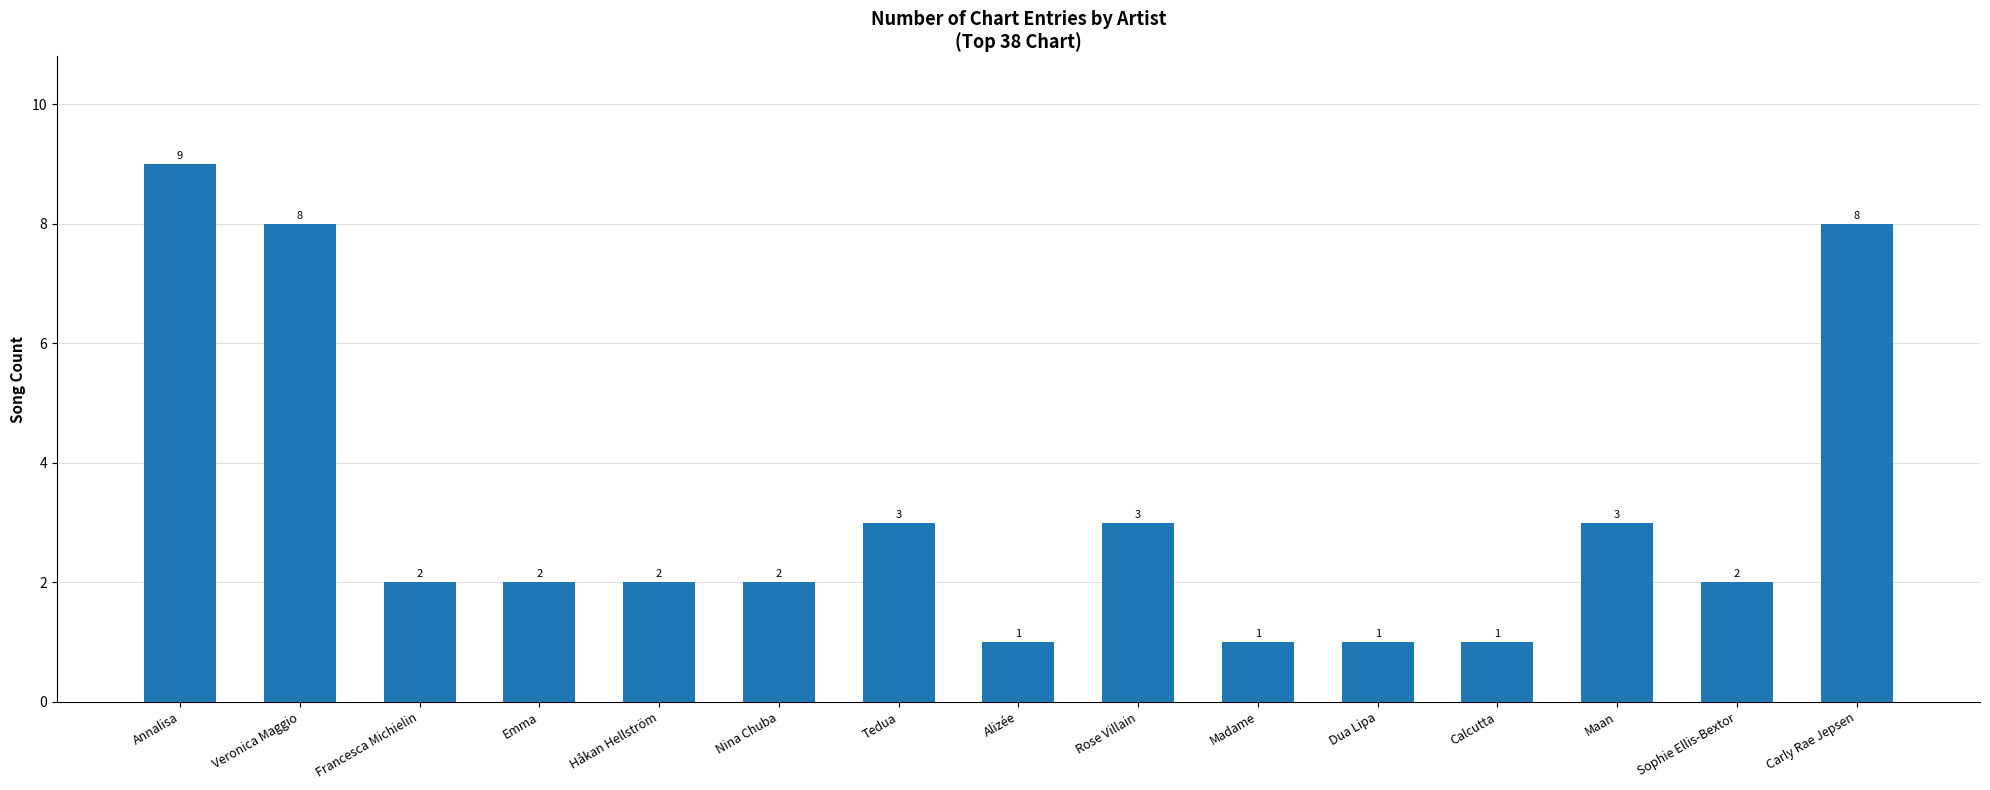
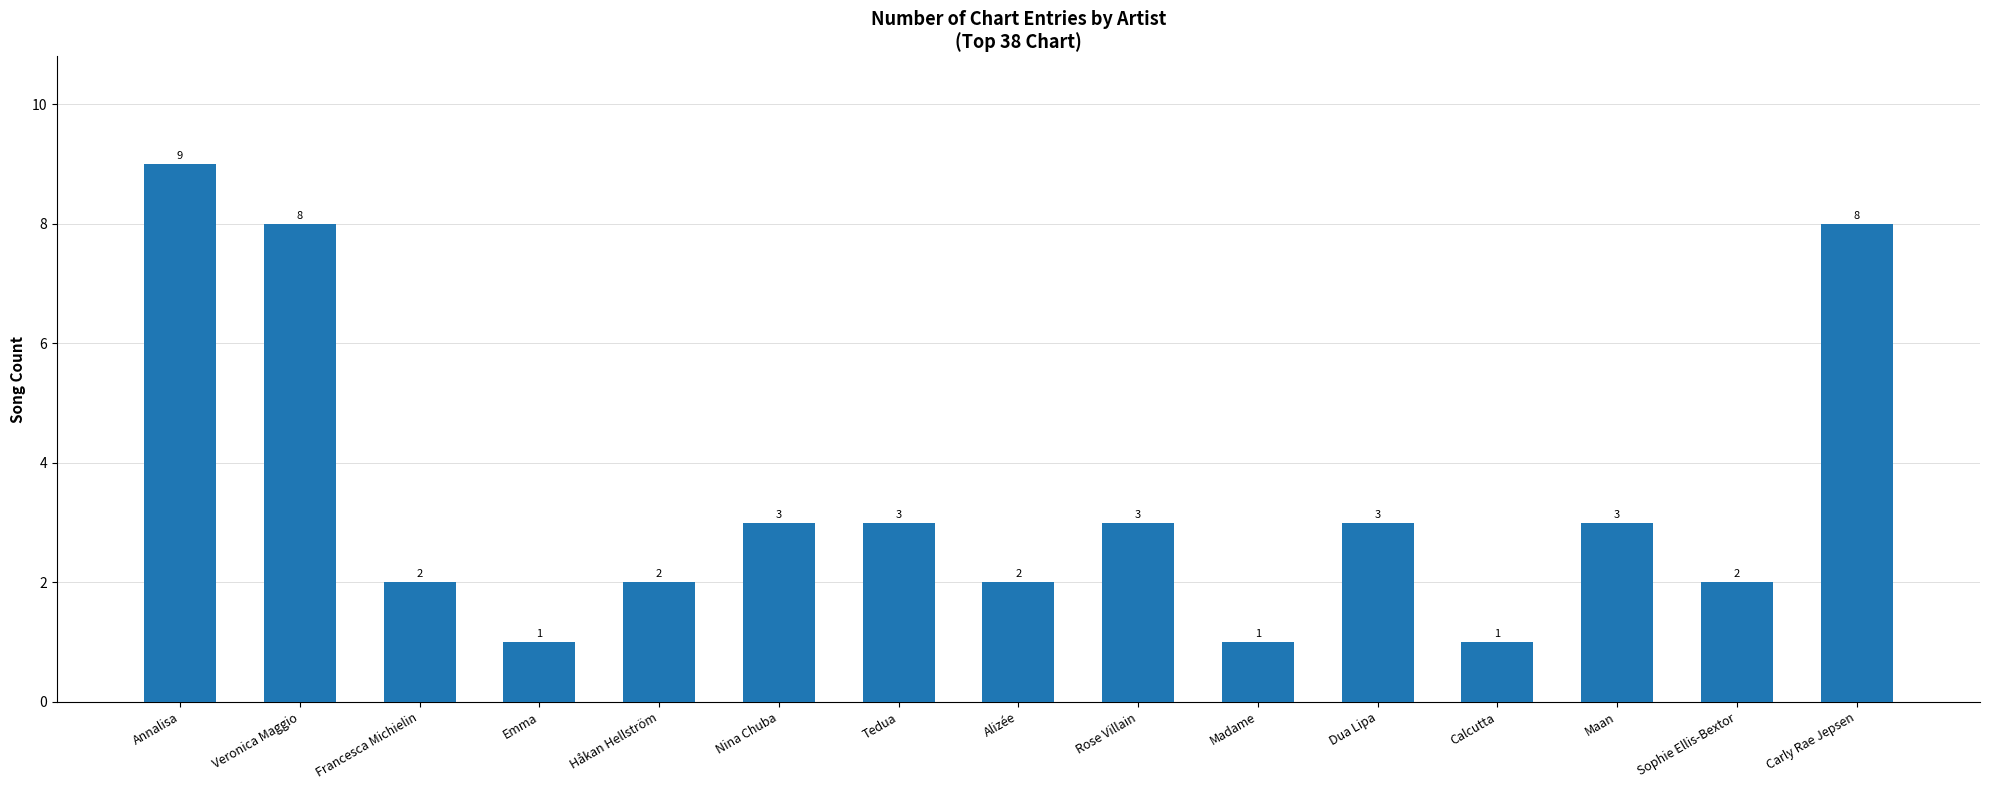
  {
    "Annalisa": 9,
    "Veronica Maggio": 8,
    "Francesca Michielin": 2,
-   "Emma": 2,
+   "Emma": 1,
    "Håkan Hellström": 2,
-   "Nina Chuba": 2,
+   "Nina Chuba": 3,
    "Tedua": 3,
-   "Alizée": 1,
+   "Alizée": 2,
    "Rose Villain": 3,
    "Madame": 1,
-   "Dua Lipa": 1,
+   "Dua Lipa": 3,
    "Calcutta": 1,
    "Maan": 3,
    "Sophie Ellis-Bextor": 2,
    "Carly Rae Jepsen": 8
  }
